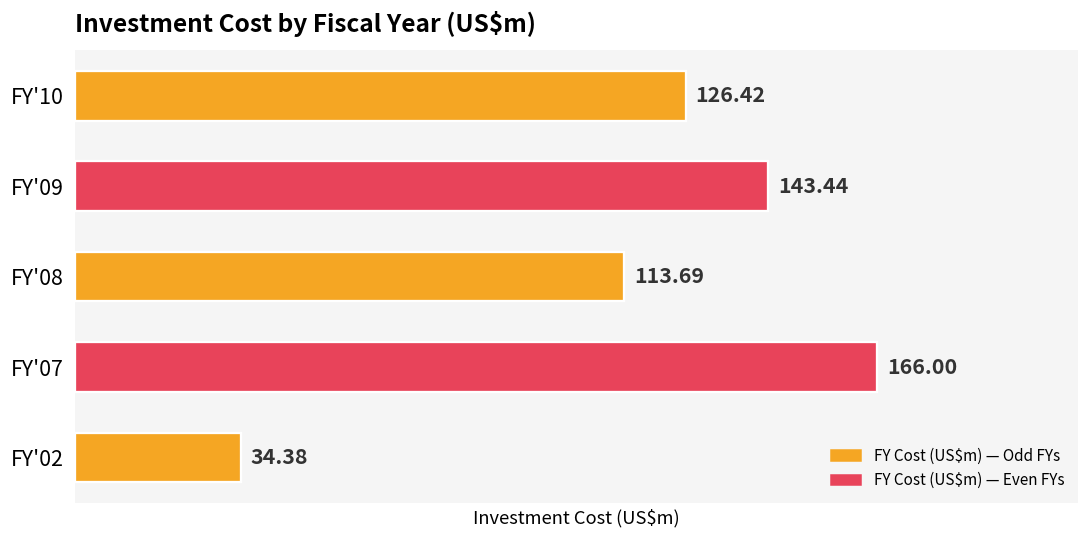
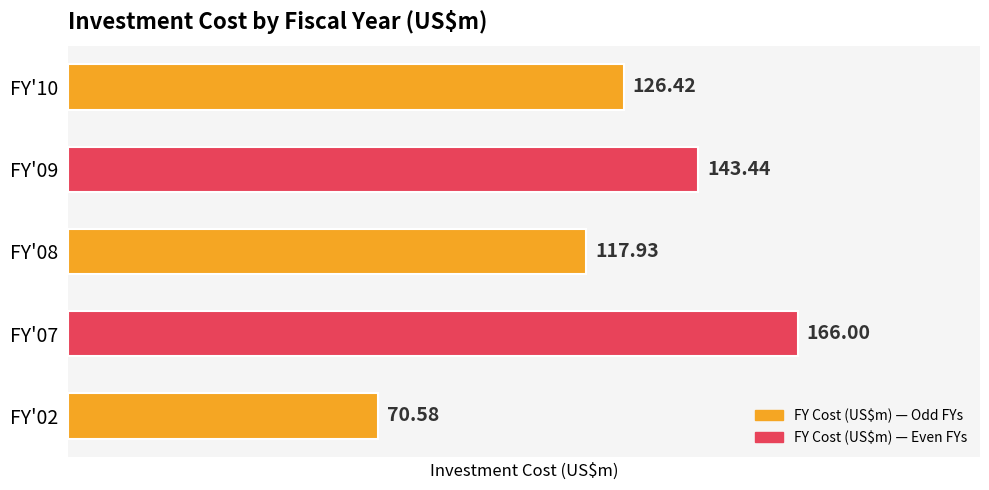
  {
    "FY'10": 126.42,
    "FY'09": 143.44,
-   "FY'08": 113.69,
+   "FY'08": 117.93,
    "FY'07": 166.00,
-   "FY'02": 34.38
+   "FY'02": 70.58
  }
